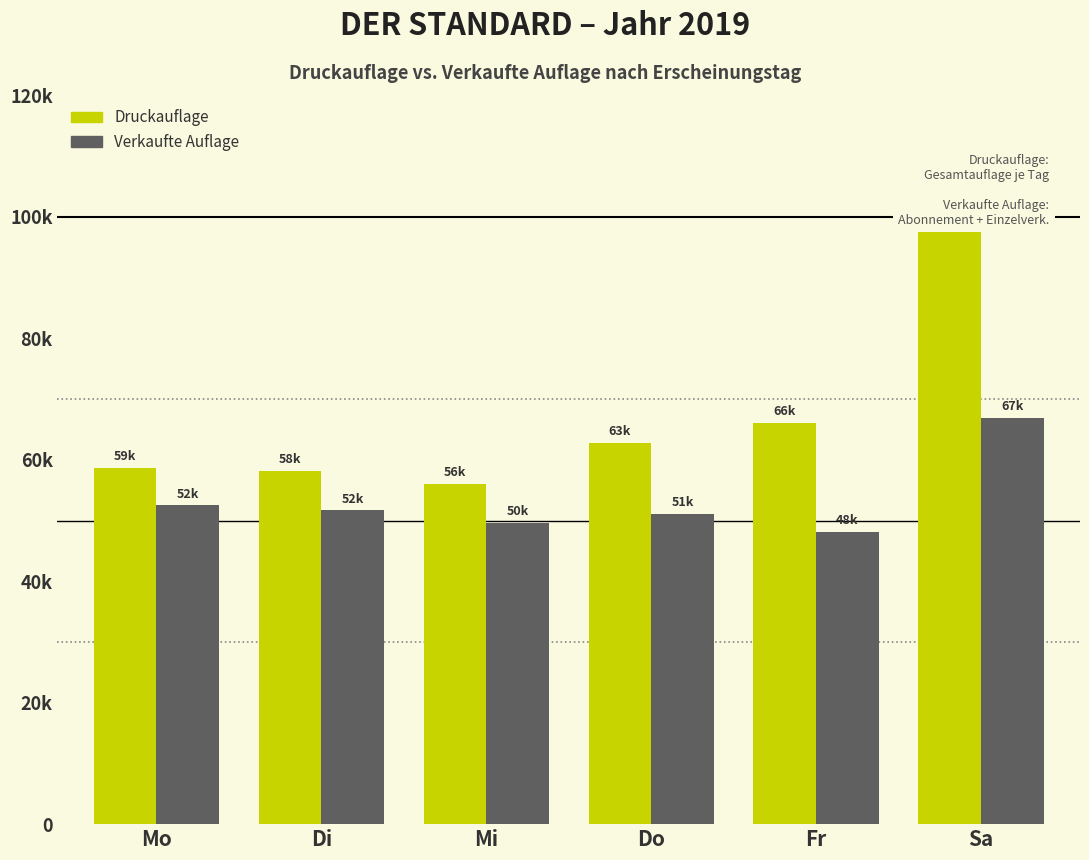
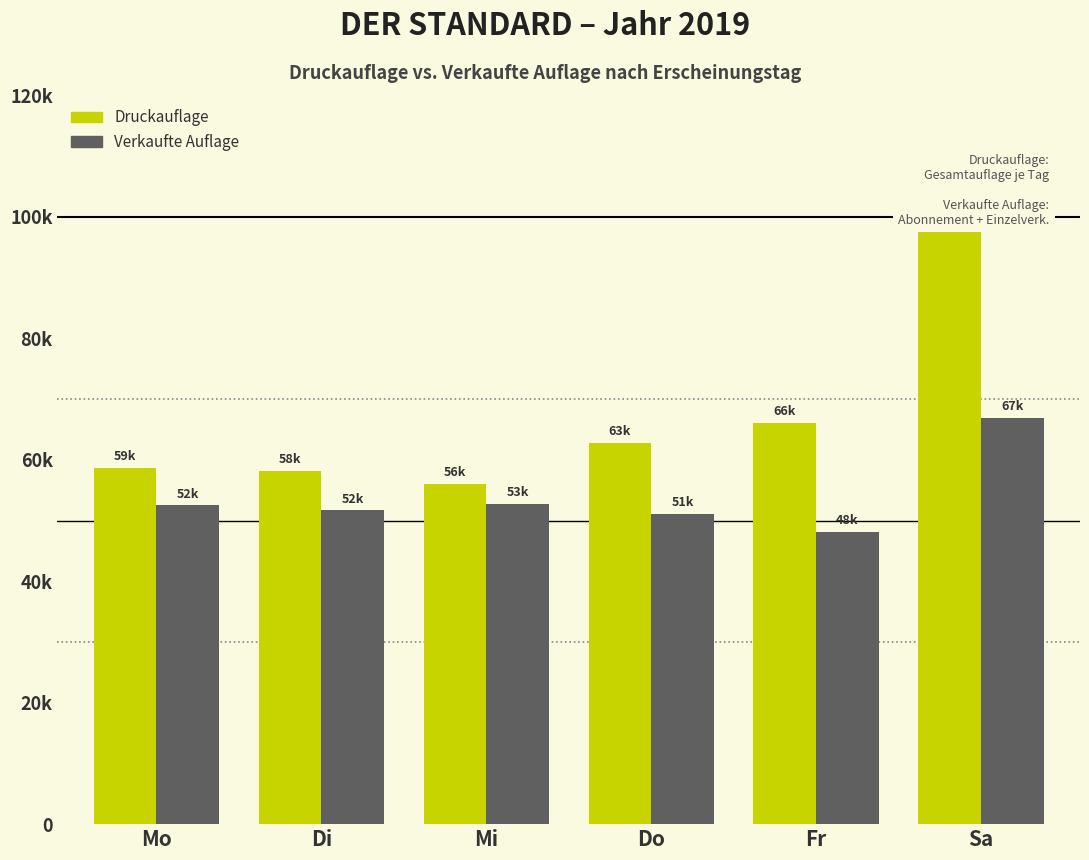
  {
    "Druckauflage": {
      "Mo": "59k",
      "Di": "58k",
      "Mi": "56k",
      "Do": "63k",
      "Fr": "66k"
    },
    "Verkaufte Auflage": {
      "Mo": "52k",
      "Di": "52k",
-     "Mi": "50k",
+     "Mi": "53k",
      "Do": "51k",
      "Fr": "48k",
      "Sa": "67k"
    }
  }
